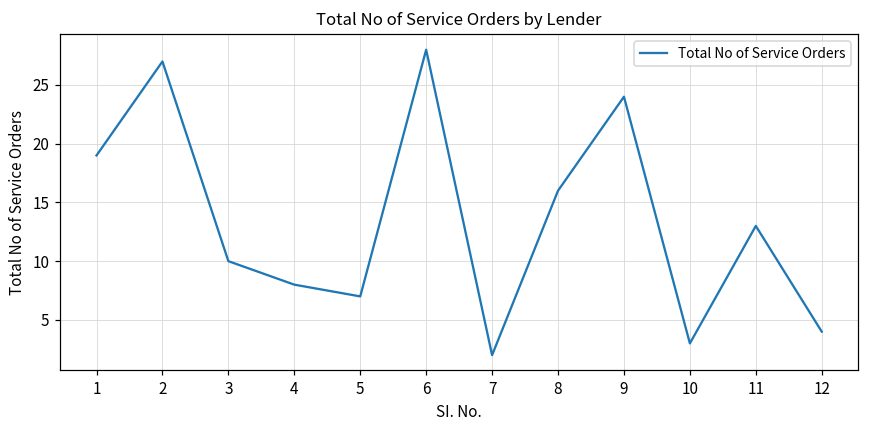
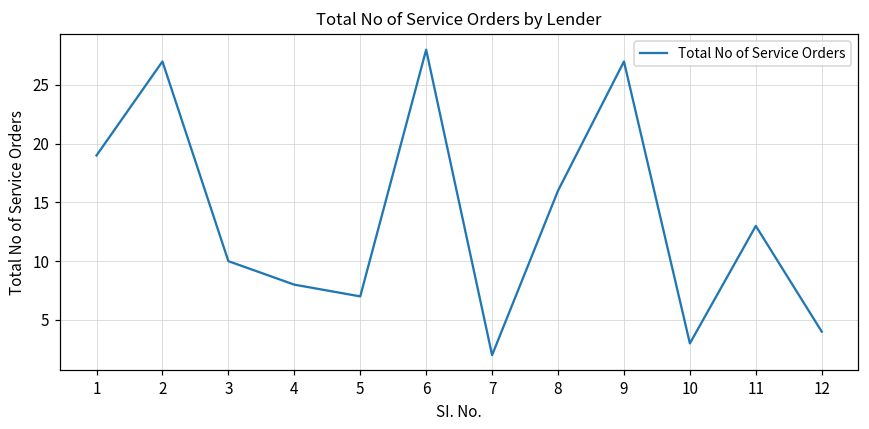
  {
    "1": 19,
    "2": 27,
    "3": 10,
    "4": 8,
    "5": 7,
    "6": 28,
    "7": 2,
    "8": 16,
-   "9": 24,
+   "9": 27,
    "10": 3,
    "11": 13,
    "12": 4
  }
